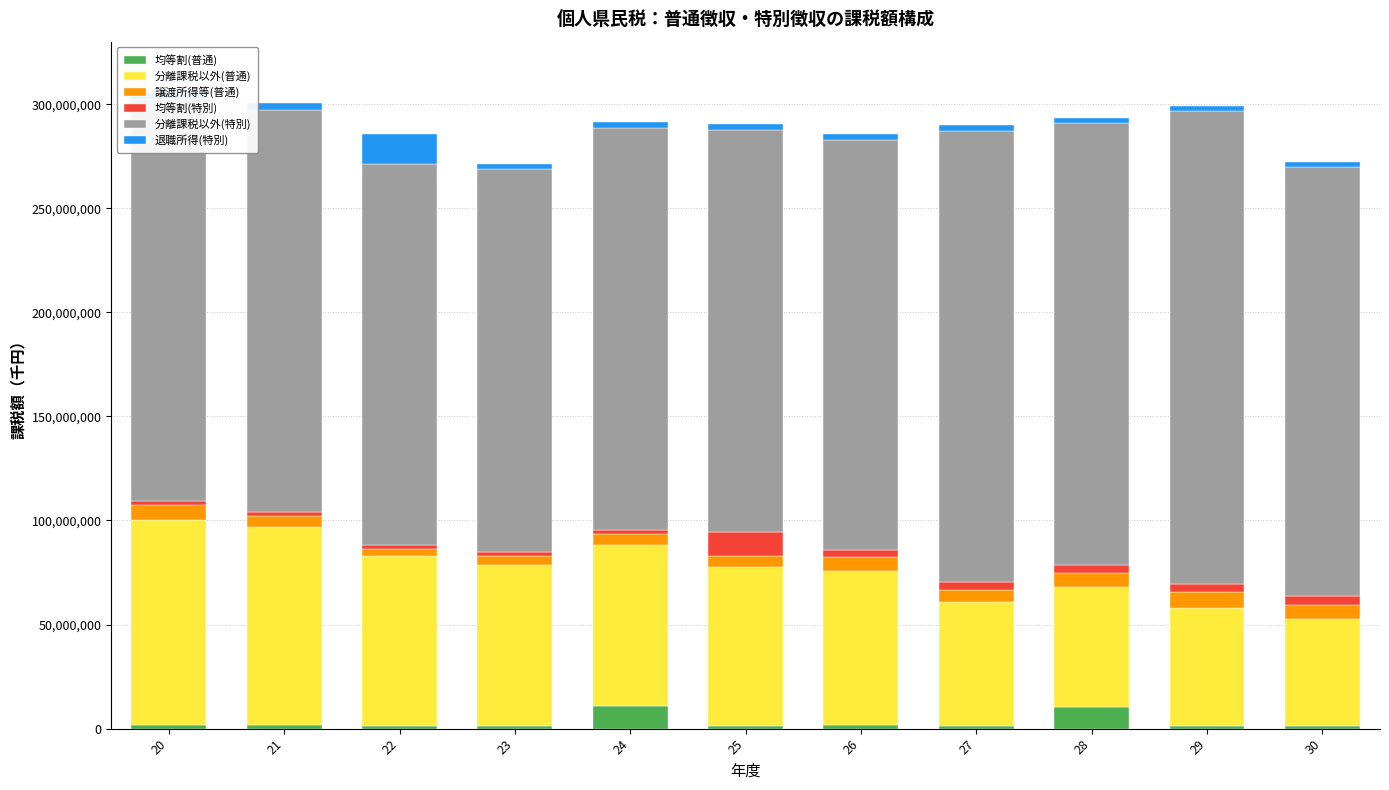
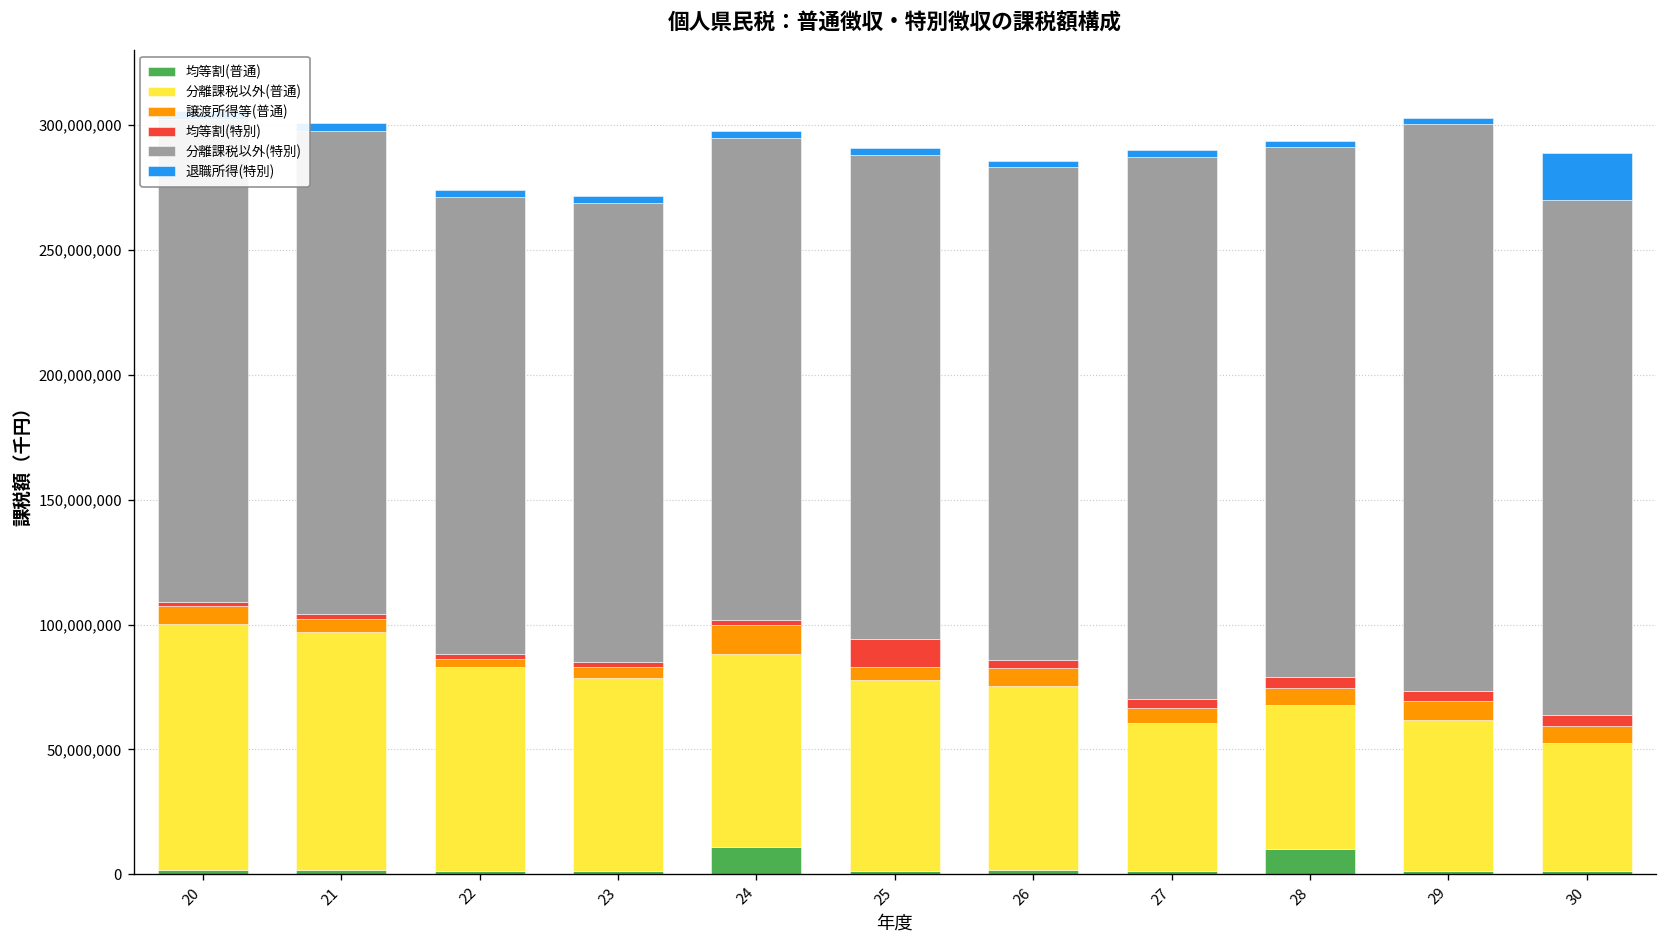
  {
    "均等割(普通)": {
      "20": "2,000,000",
      "21": "2,000,000",
      "22": "1,000,000",
      "23": "1,000,000",
      "24": "11,000,000",
      "25": "1,000,000",
      "26": "2,000,000",
      "27": "1,000,000",
      "28": "10,000,000",
      "29": "1,000,000",
      "30": "1,000,000"
    },
    "分離課税以外(普通)": {
      "20": "98,000,000",
      "21": "95,000,000",
      "22": "81,000,000",
      "23": "77,000,000",
      "24": "77,000,000",
      "25": "76,000,000",
      "26": "74,000,000",
      "27": "59,000,000",
      "28": "58,000,000",
-     "29": "57,000,000",
+     "29": "61,000,000",
      "30": "51,000,000"
    },
    "譲渡所得等(普通)": {
      "20": "7,000,000",
      "21": "5,000,000",
      "22": "3,000,000",
      "23": "4,000,000",
-     "24": "5,000,000",
+     "24": "11,000,000",
      "25": "5,000,000",
      "26": "7,000,000",
      "27": "6,000,000",
      "28": "7,000,000",
      "29": "7,000,000",
      "30": "7,000,000"
    },
    "均等割(特別)": {
      "20": "2,000,000",
      "21": "2,000,000",
      "22": "2,000,000",
      "23": "2,000,000",
      "24": "2,000,000",
      "25": "11,000,000",
      "26": "3,000,000",
      "27": "4,000,000",
      "28": "4,000,000",
      "29": "4,000,000",
      "30": "4,000,000"
    },
    "分離課税以外(特別)": {
      "21": "193,000,000",
      "22": "183,000,000",
      "23": "184,000,000",
      "24": "193,000,000",
      "25": "193,000,000",
      "26": "197,000,000",
      "27": "217,000,000",
      "28": "212,000,000",
      "29": "227,000,000",
      "30": "206,000,000"
    },
    "退職所得(特別)": {
      "21": "3,000,000",
-     "22": "15,000,000",
+     "22": "3,000,000",
      "23": "3,000,000",
      "24": "3,000,000",
      "25": "3,000,000",
      "26": "3,000,000",
      "27": "3,000,000",
      "28": "2,000,000",
      "29": "2,000,000",
-     "30": "2,000,000"
+     "30": "19,000,000"
    }
  }
